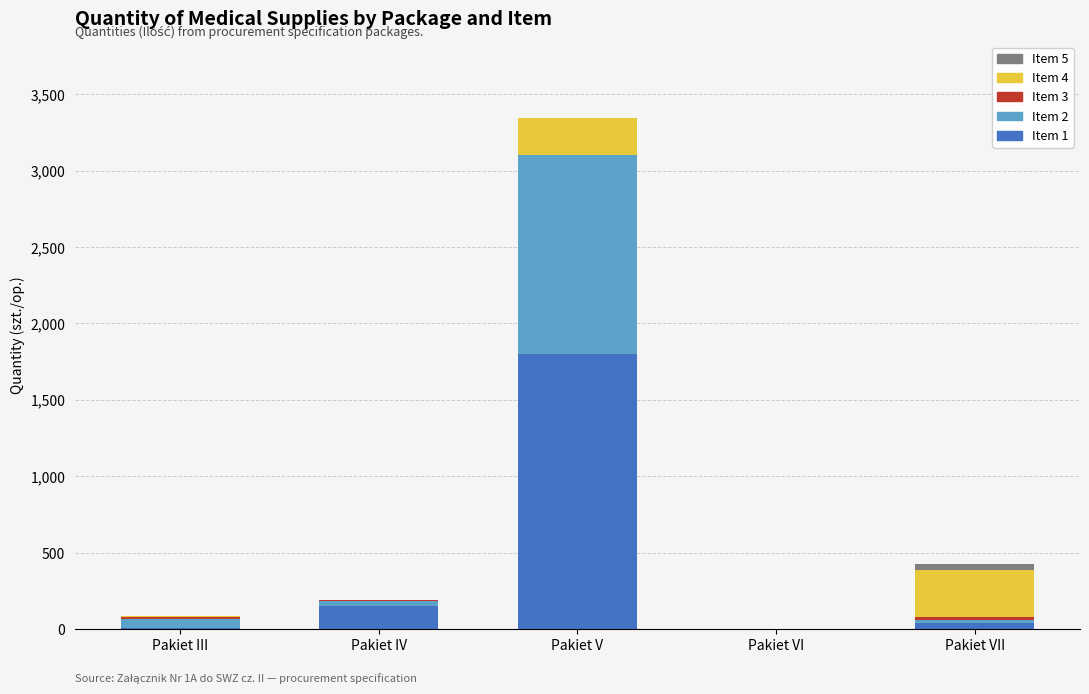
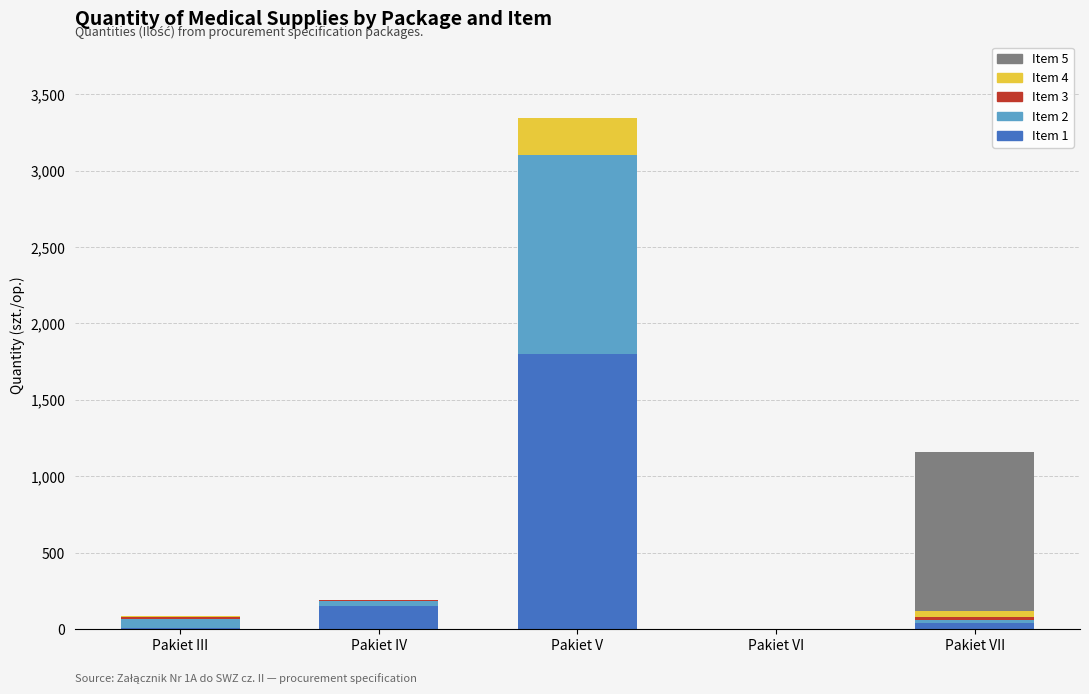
  {
    "Item 3": {
      "Pakiet VI": "0",
      "Pakiet VII": "20"
    },
    "Item 4": {
      "Pakiet IV": "0",
      "Pakiet V": "240",
      "Pakiet VI": "0",
-     "Pakiet VII": "310"
+     "Pakiet VII": "40"
    },
    "Item 5": {
      "Pakiet IV": "0",
      "Pakiet VI": "0",
-     "Pakiet VII": "40"
+     "Pakiet VII": "1,040"
    }
  }
